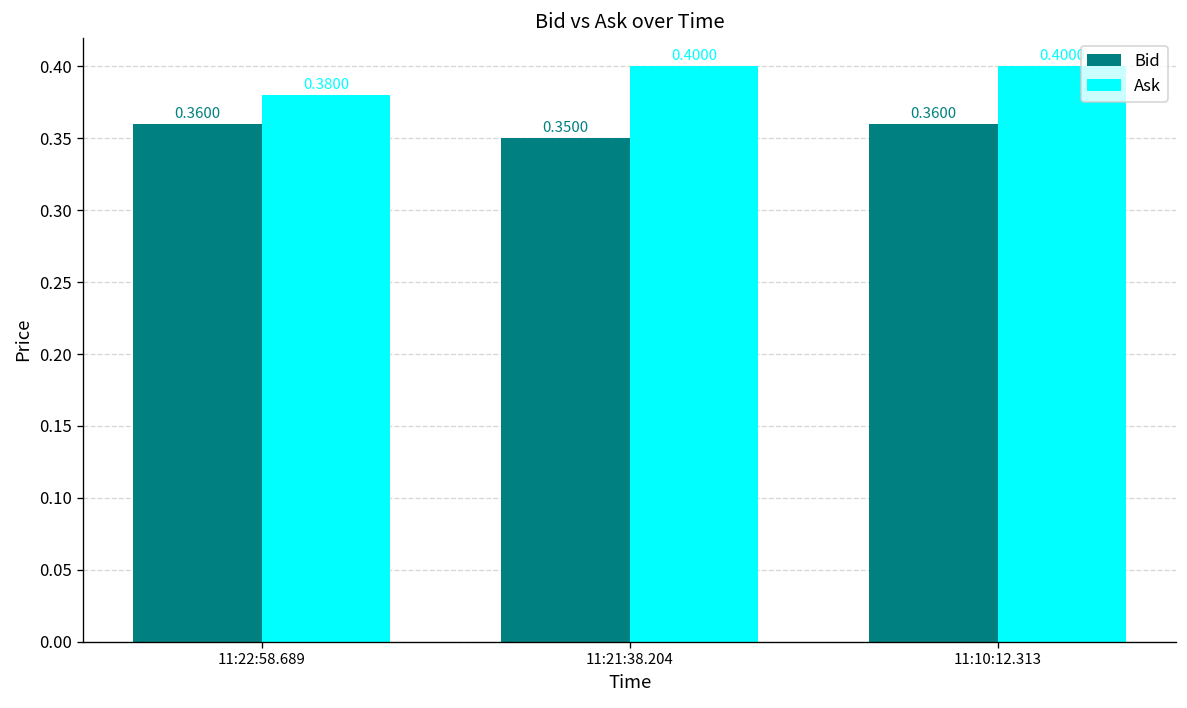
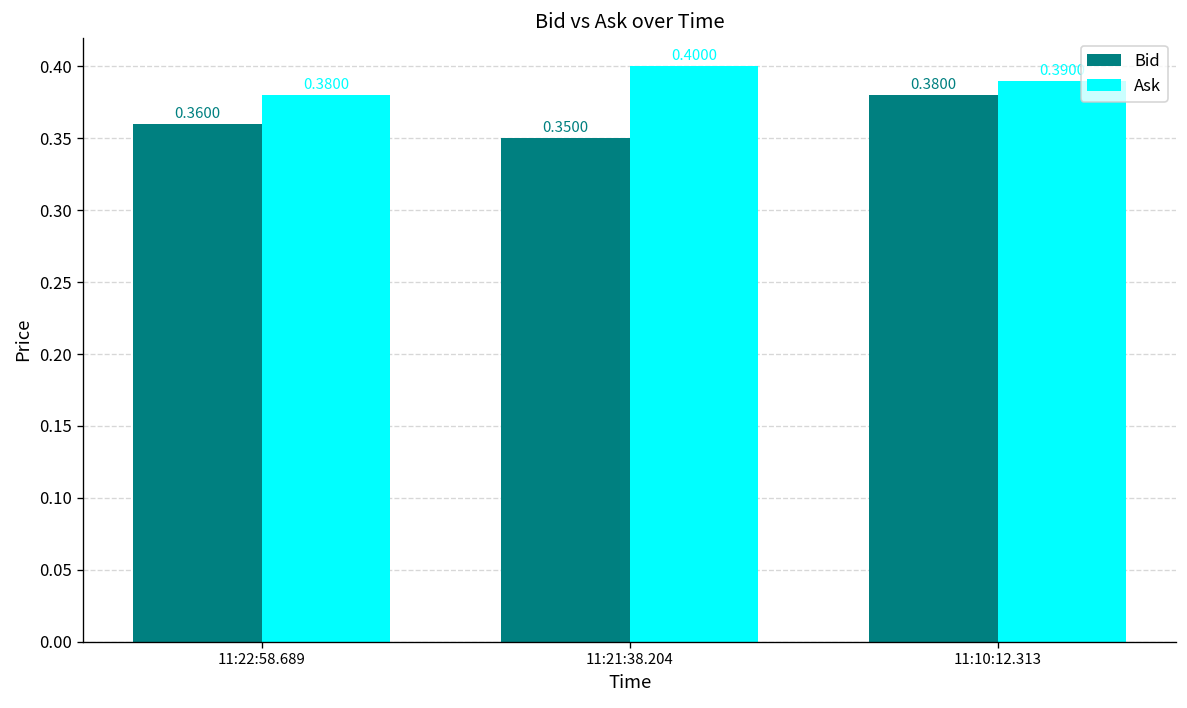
  {
    "Bid": {
      "11:22:58.689": 0.3600,
      "11:21:38.204": 0.3500,
-     "11:10:12.313": 0.3600
+     "11:10:12.313": 0.3800
    },
    "Ask": {
      "11:22:58.689": 0.3800,
      "11:21:38.204": 0.4000,
-     "11:10:12.313": 0.4000
+     "11:10:12.313": 0.3900
    }
  }
